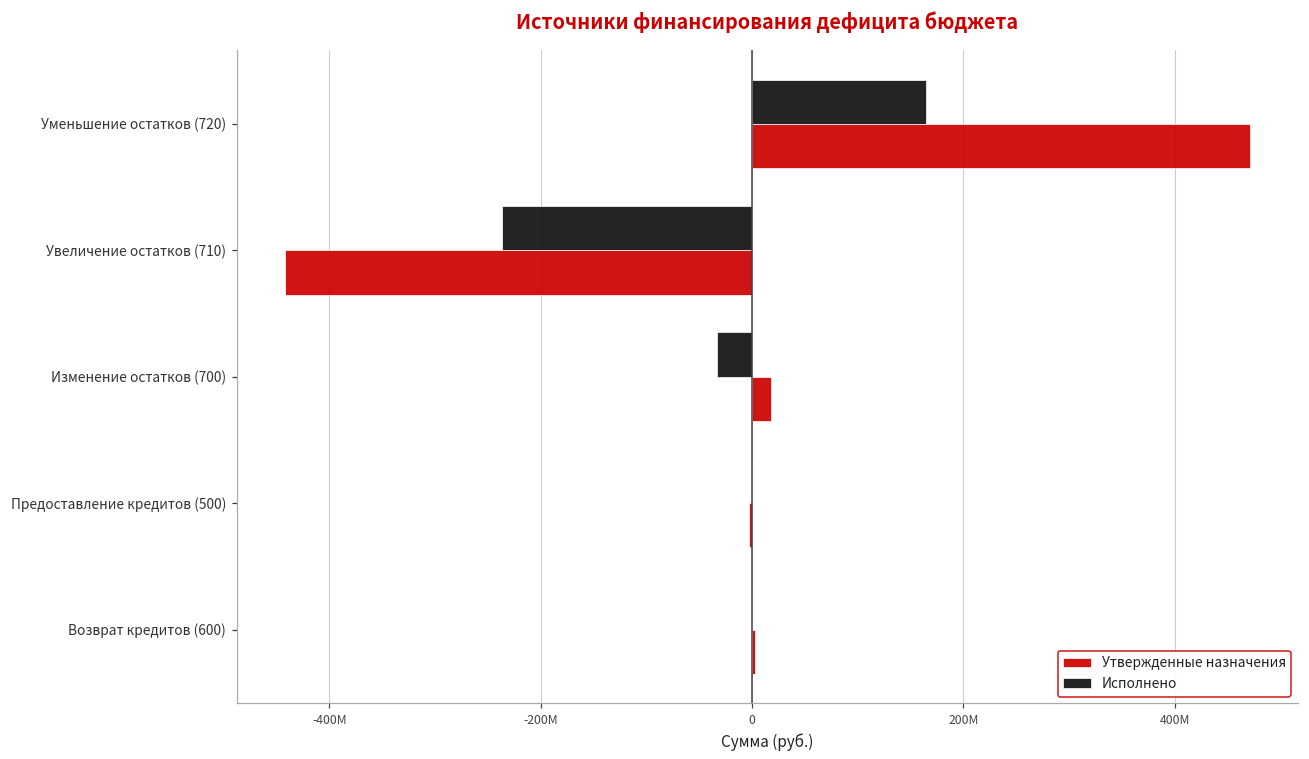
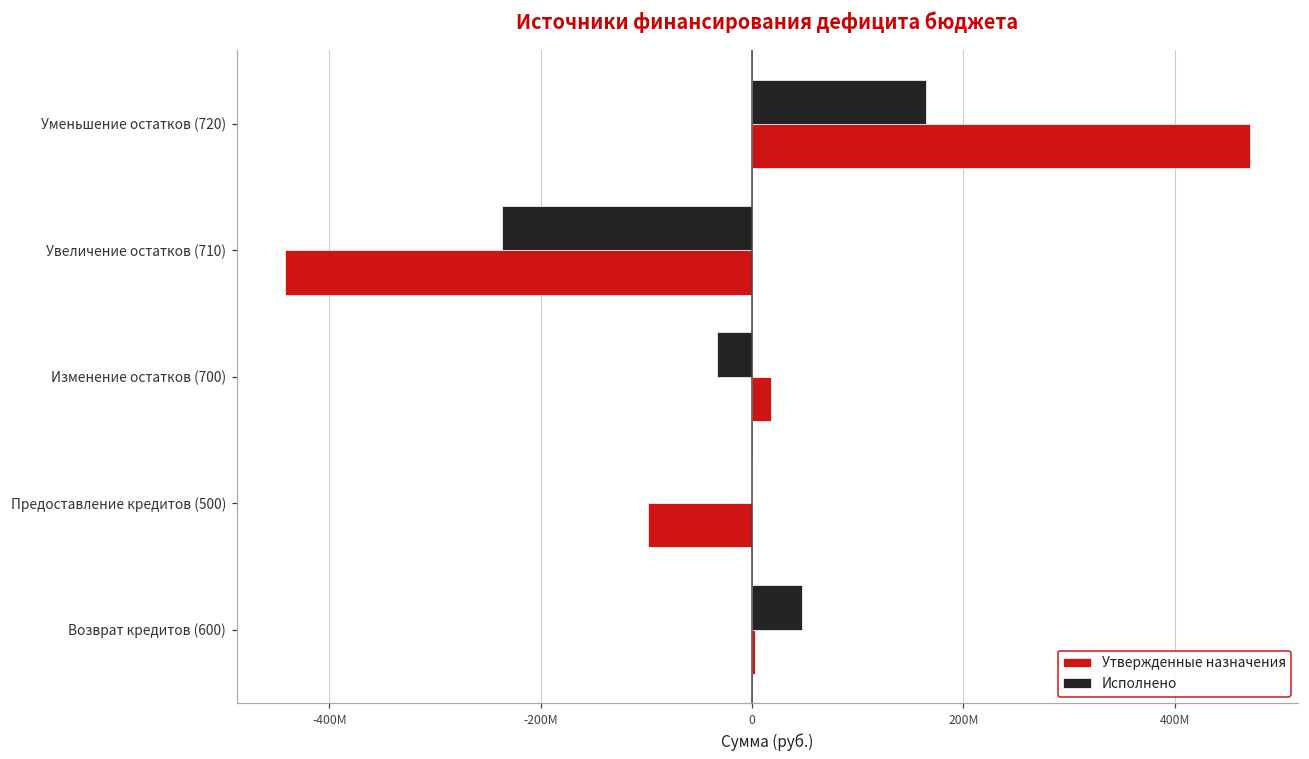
  {
    "Утвержденные назначения": {
      "Уменьшение остатков (720)": 470000000,
      "Увеличение остатков (710)": -440000000,
      "Изменение остатков (700)": 20000000,
-     "Предоставление кредитов (500)": 0,
+     "Предоставление кредитов (500)": -100000000,
      "Возврат кредитов (600)": 0
    },
    "Исполнено": {
      "Уменьшение остатков (720)": 160000000,
      "Увеличение остатков (710)": -240000000,
      "Изменение остатков (700)": -30000000,
      "Предоставление кредитов (500)": 0,
-     "Возврат кредитов (600)": 0
+     "Возврат кредитов (600)": 50000000
    }
  }
